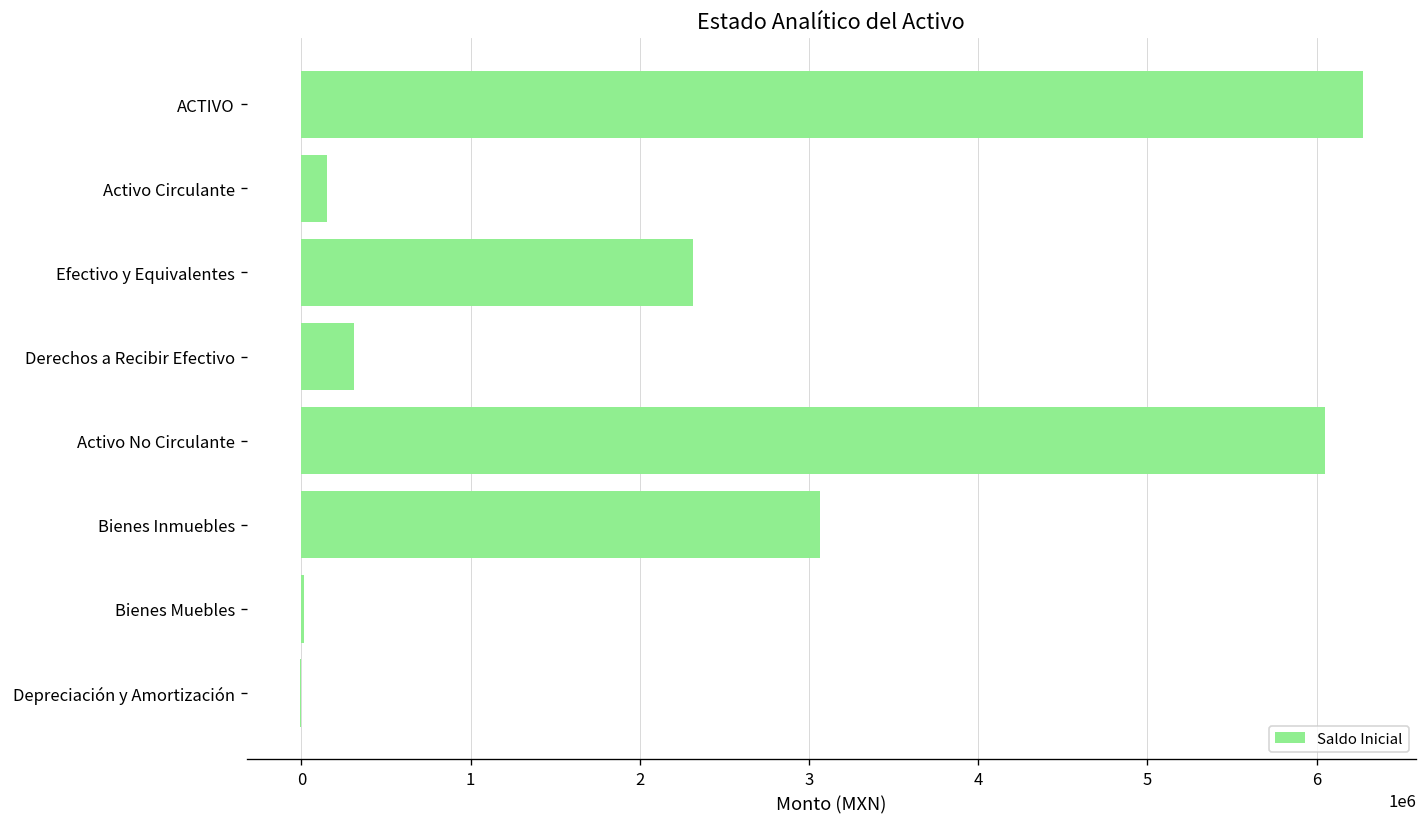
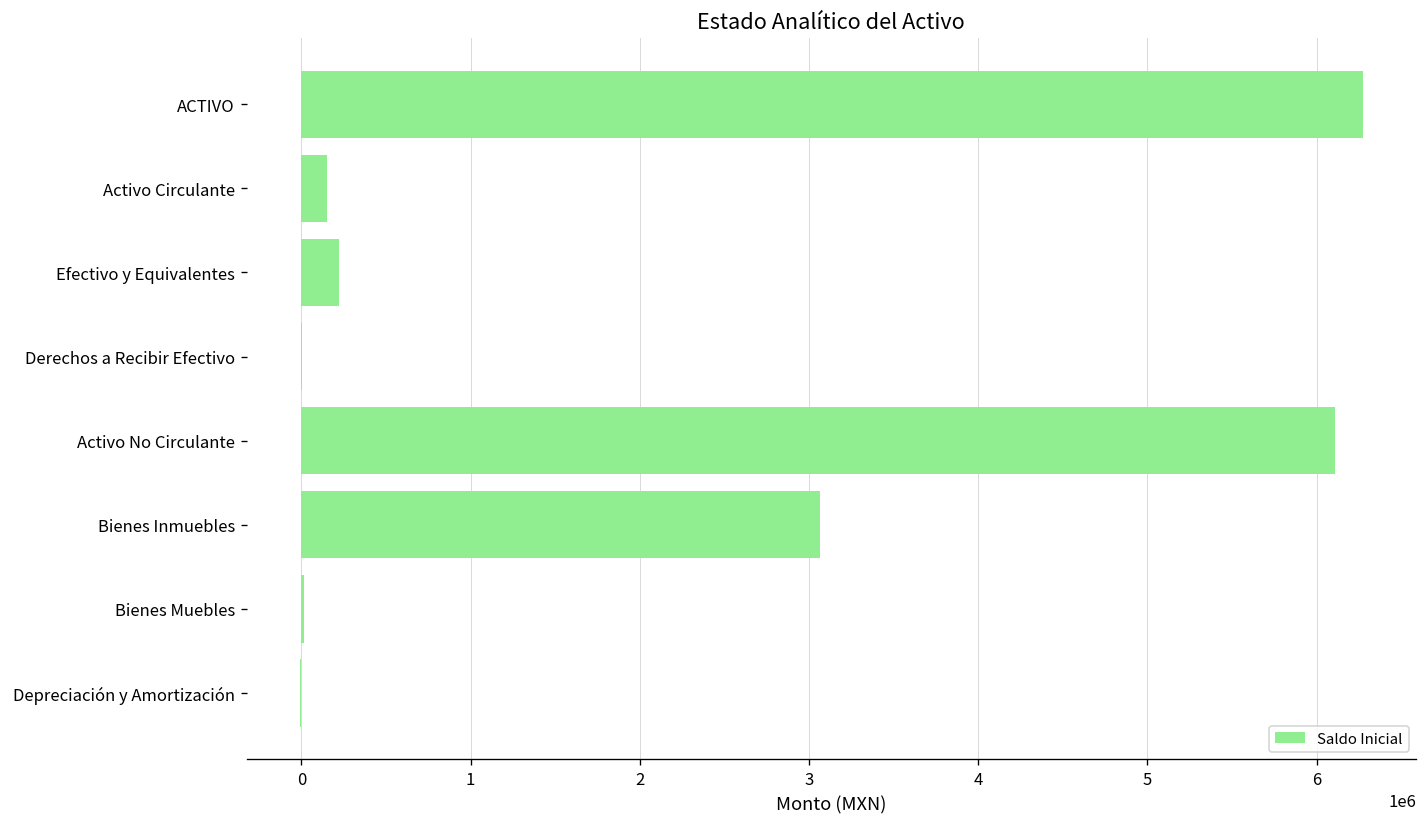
  {
    "ACTIVO": 6270000,
    "Activo Circulante": 150000,
-   "Efectivo y Equivalentes": 2320000,
-   "Derechos a Recibir Efectivo": 310000,
-   "Activo No Circulante": 6050000,
+   "Efectivo y Equivalentes": 220000,
+   "Derechos a Recibir Efectivo": 0,
+   "Activo No Circulante": 6110000,
    "Bienes Inmuebles": 3070000
  }
